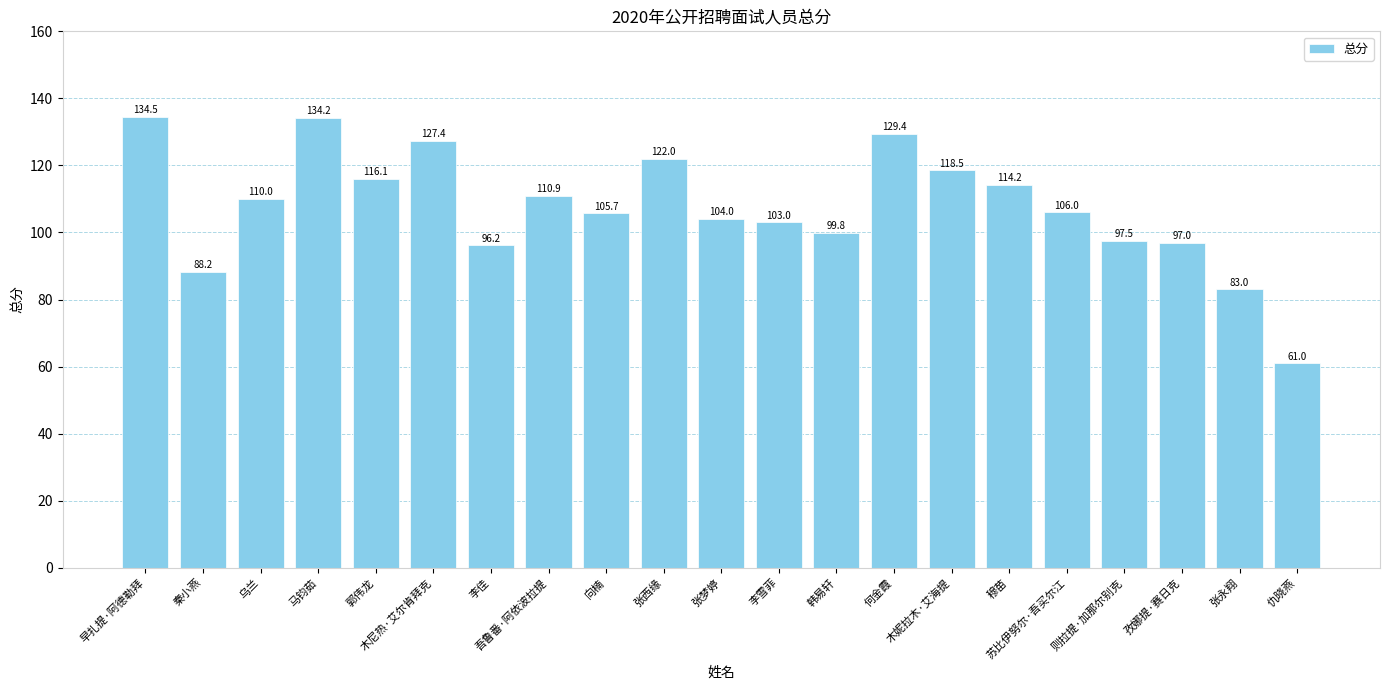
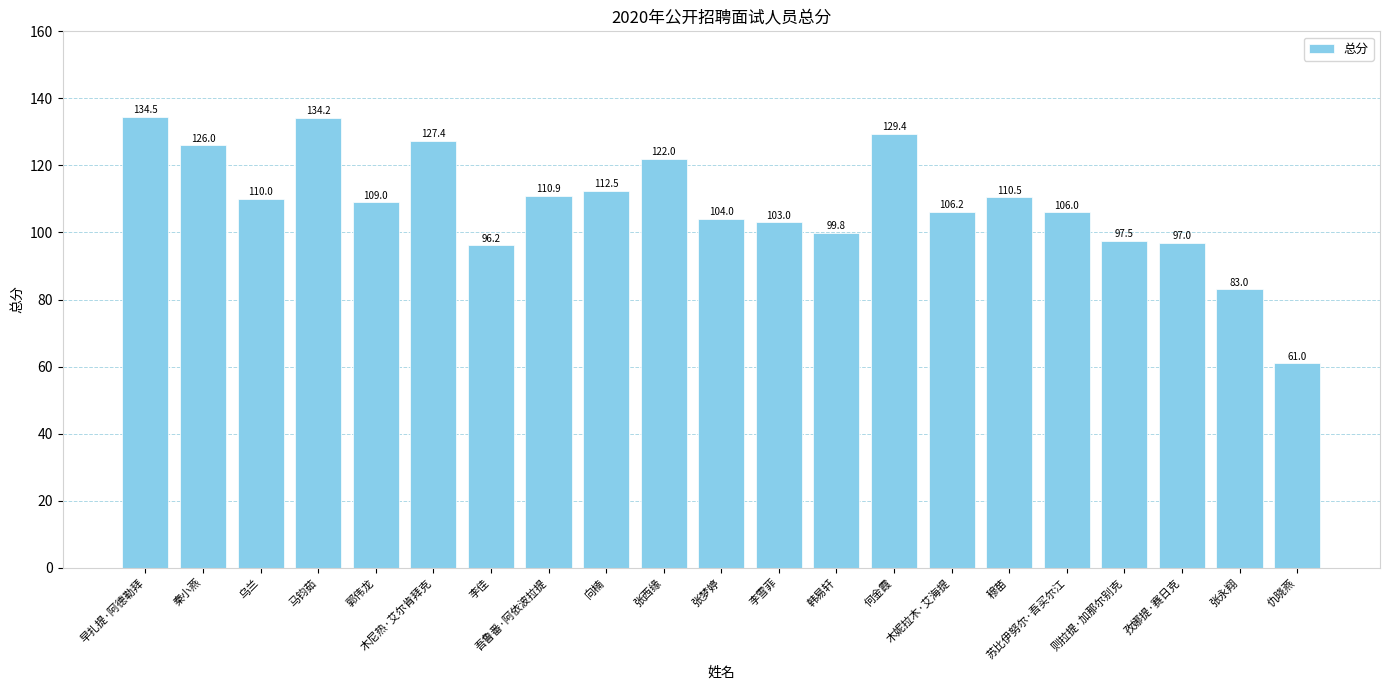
  {
    "早扎提·阿德勒拜": 134.5,
-   "秦小燕": 88.2,
+   "秦小燕": 126.0,
    "乌兰": 110.0,
    "马钧茹": 134.2,
-   "郭伟龙": 116.1,
+   "郭伟龙": 109.0,
    "木尼热·艾尔肯拜克": 127.4,
    "李佳": 96.2,
    "吾鲁番·阿依波拉提": 110.9,
-   "向楠": 105.7,
+   "向楠": 112.5,
    "张西缘": 122.0,
    "张梦婷": 104.0,
    "李雪菲": 103.0,
    "韩易轩": 99.8,
    "何金霞": 129.4,
-   "木妮拉木·艾海提": 118.5,
-   "穆苗": 114.2,
+   "木妮拉木·艾海提": 106.2,
+   "穆苗": 110.5,
    "苏比伊努尔·吾买尔江": 106.0,
    "则拉提·加那尔别克": 97.5,
    "孜娜提·赛日克": 97.0,
    "张永翔": 83.0,
    "仇晓燕": 61.0
  }
